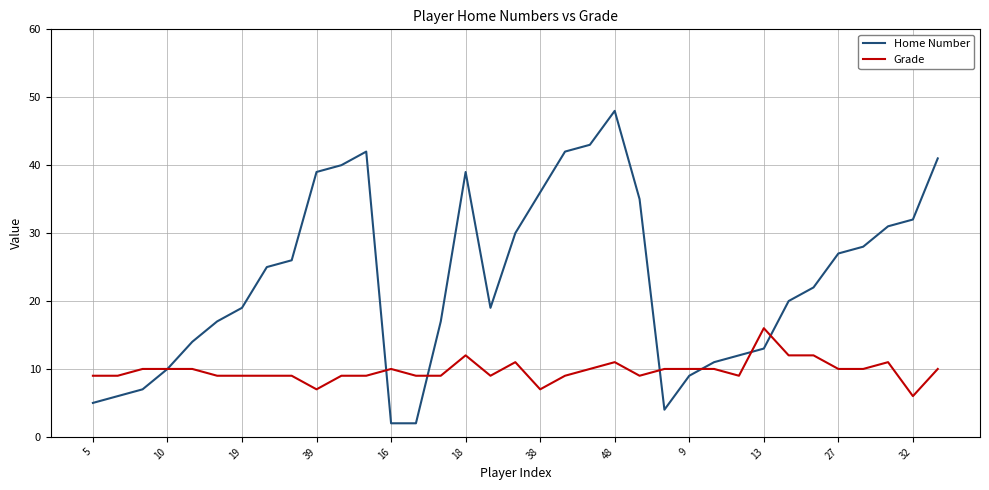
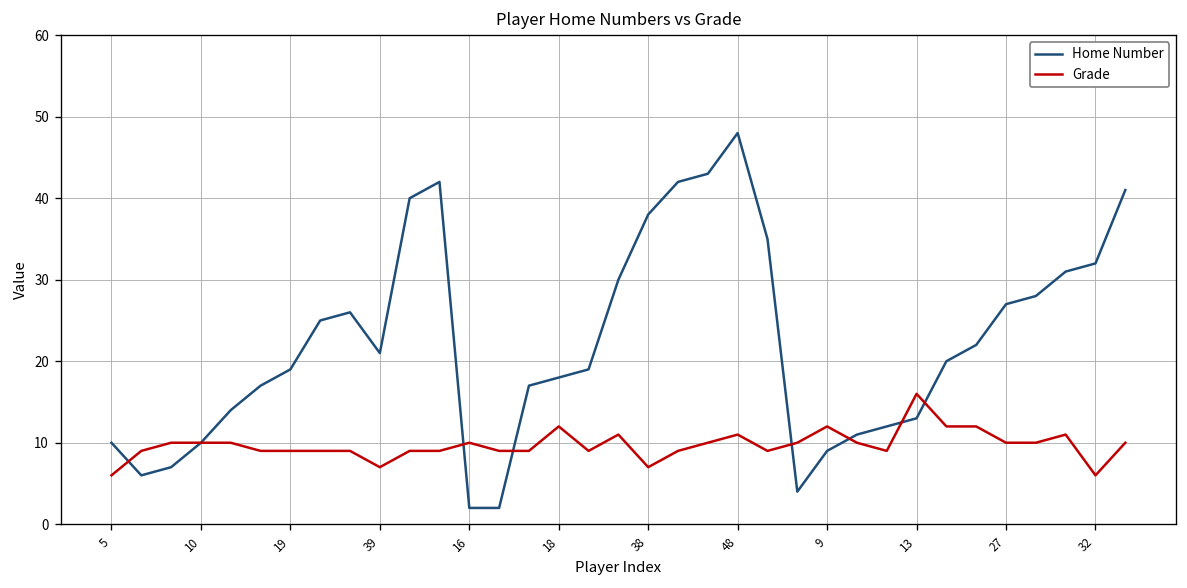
  {
    "Home Number": {
-     "5": 5,
-     "39": 39,
+     "5": 10,
+     "39": 21,
      "16": 2,
-     "18": 39,
-     "38": 36,
+     "18": 18,
+     "38": 38,
      "48": 48,
      "9": 9,
      "13": 13,
      "27": 27,
      "32": 32
    },
    "Grade": {
-     "5": 9,
+     "5": 6,
      "39": 7,
      "16": 10,
      "18": 12,
      "38": 7,
      "48": 11,
-     "9": 10,
+     "9": 12,
      "13": 16,
      "27": 10,
      "32": 6
    }
  }
